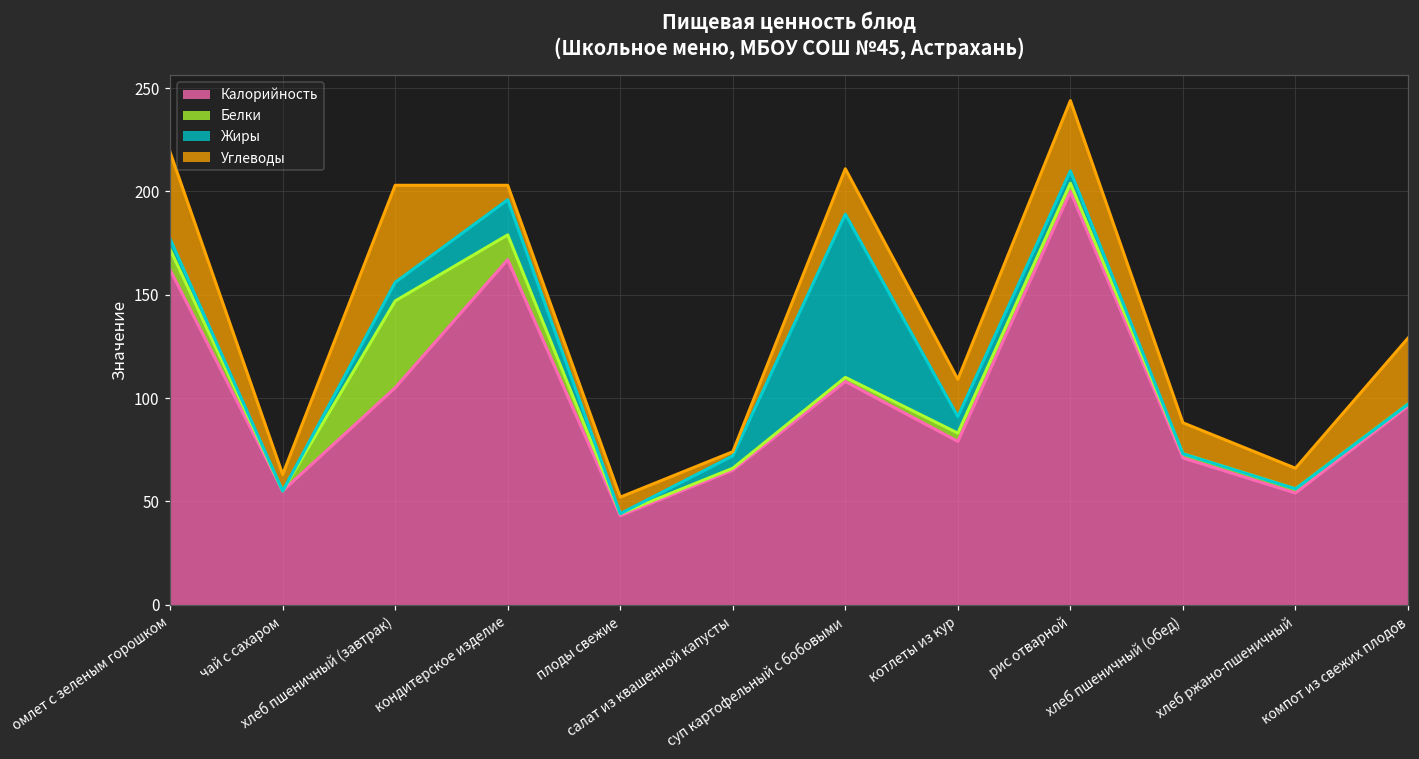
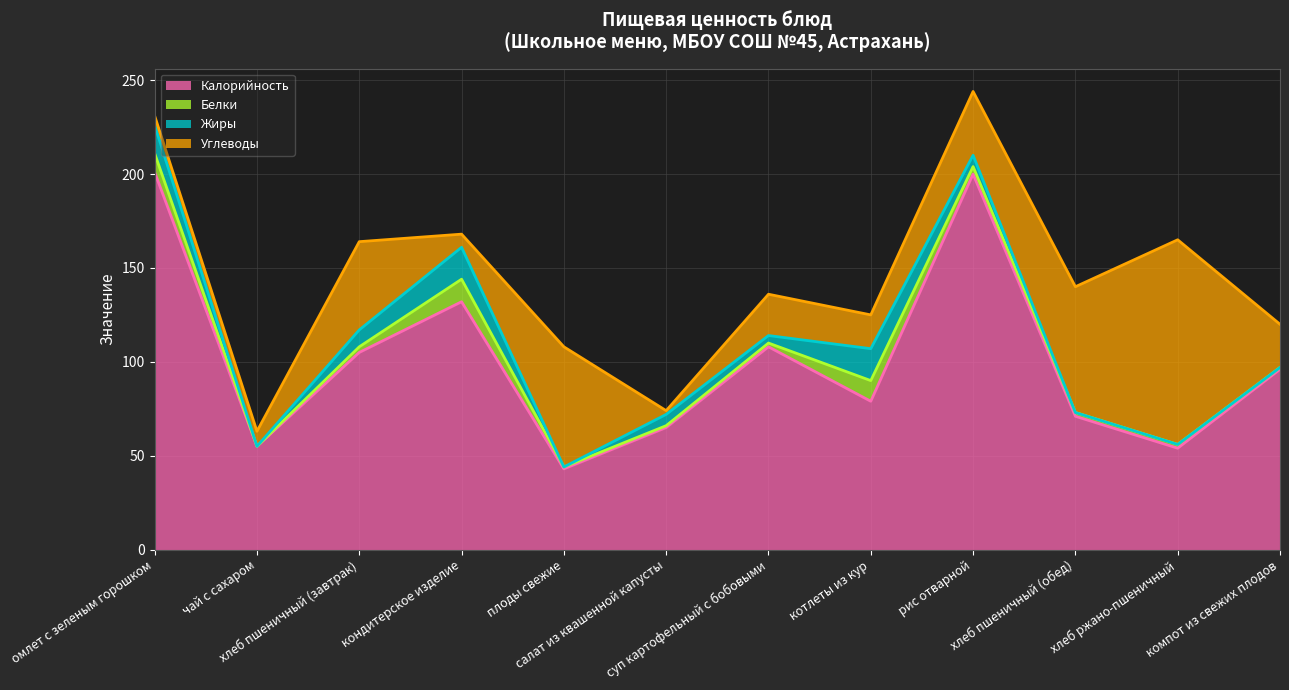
  {
    "Калорийность": {
-     "омлет с зеленым горошком": 162,
+     "омлет с зеленым горошком": 201,
      "хлеб пшеничный (завтрак)": 105,
-     "кондитерское изделие": 167,
+     "кондитерское изделие": 132,
      "суп картофельный с бобовыми": 108,
      "котлеты из кур": 79,
      "рис отварной": 200,
      "хлеб пшеничный (обед)": 71,
      "хлеб ржано-пшеничный": 54
    },
    "Белки": {
      "омлет с зеленым горошком": 10,
-     "хлеб пшеничный (завтрак)": 42,
+     "хлеб пшеничный (завтрак)": 3,
      "кондитерское изделие": 12,
      "суп картофельный с бобовыми": 2,
-     "котлеты из кур": 4,
+     "котлеты из кур": 11,
      "рис отварной": 4
    },
    "Жиры": {
-     "омлет с зеленым горошком": 5,
+     "омлет с зеленым горошком": 15,
      "хлеб пшеничный (завтрак)": 9,
      "кондитерское изделие": 17,
      "салат из квашенной капусты": 6,
-     "суп картофельный с бобовыми": 79,
-     "котлеты из кур": 8,
+     "суп картофельный с бобовыми": 4,
+     "котлеты из кур": 17,
      "рис отварной": 6
    },
    "Углеводы": {
-     "омлет с зеленым горошком": 42,
+     "омлет с зеленым горошком": 5,
      "чай с сахаром": 8,
      "хлеб пшеничный (завтрак)": 47,
      "кондитерское изделие": 7,
-     "плоды свежие": 8,
+     "плоды свежие": 64,
      "салат из квашенной капусты": 2,
      "суп картофельный с бобовыми": 22,
      "котлеты из кур": 18,
      "рис отварной": 34,
-     "хлеб пшеничный (обед)": 15,
-     "хлеб ржано-пшеничный": 10,
-     "компот из свежих плодов": 32
+     "хлеб пшеничный (обед)": 67,
+     "хлеб ржано-пшеничный": 109,
+     "компот из свежих плодов": 23
    }
  }
